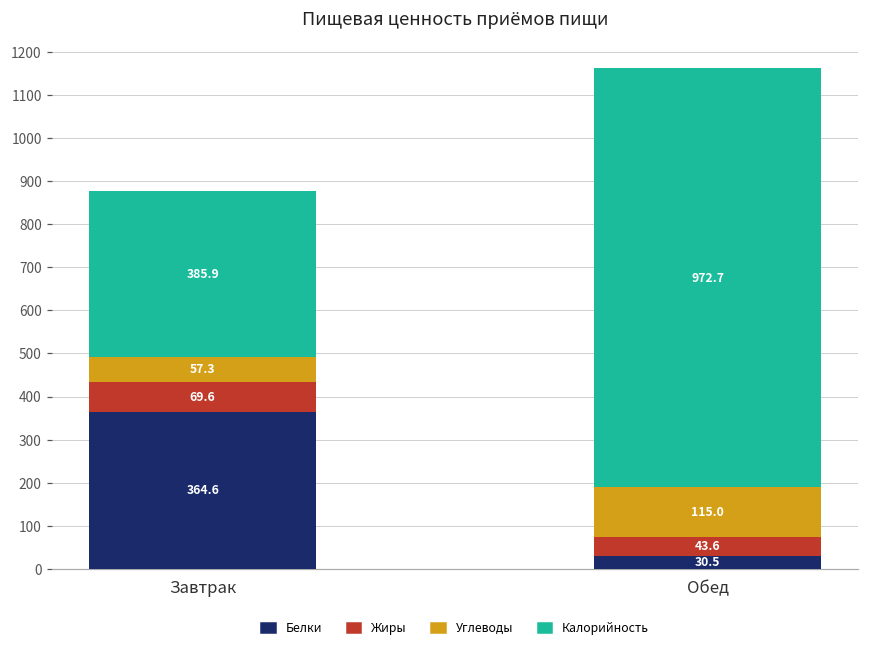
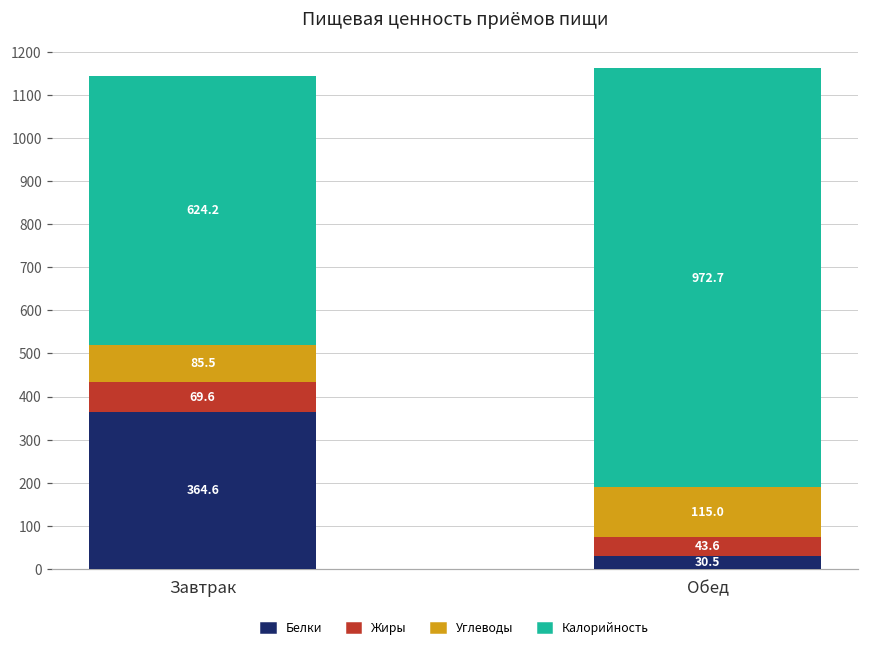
  {
    "Белки": {
      "Завтрак": 364.6,
      "Обед": 30.5
    },
    "Жиры": {
      "Завтрак": 69.6,
      "Обед": 43.6
    },
    "Углеводы": {
-     "Завтрак": 57.3,
+     "Завтрак": 85.5,
      "Обед": 115.0
    },
    "Калорийность": {
-     "Завтрак": 385.9,
+     "Завтрак": 624.2,
      "Обед": 972.7
    }
  }
